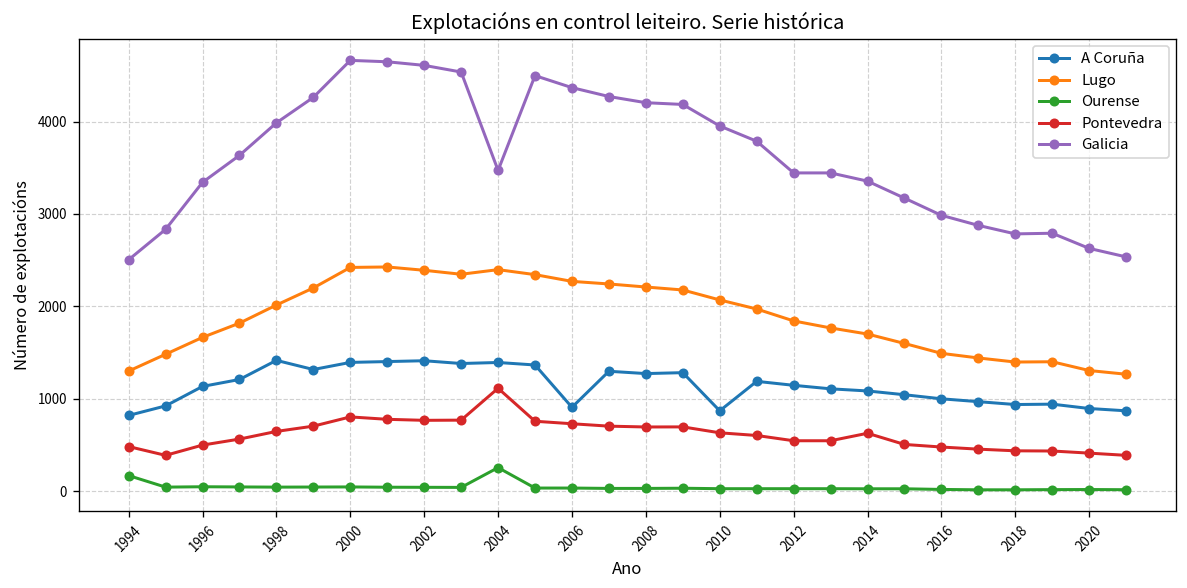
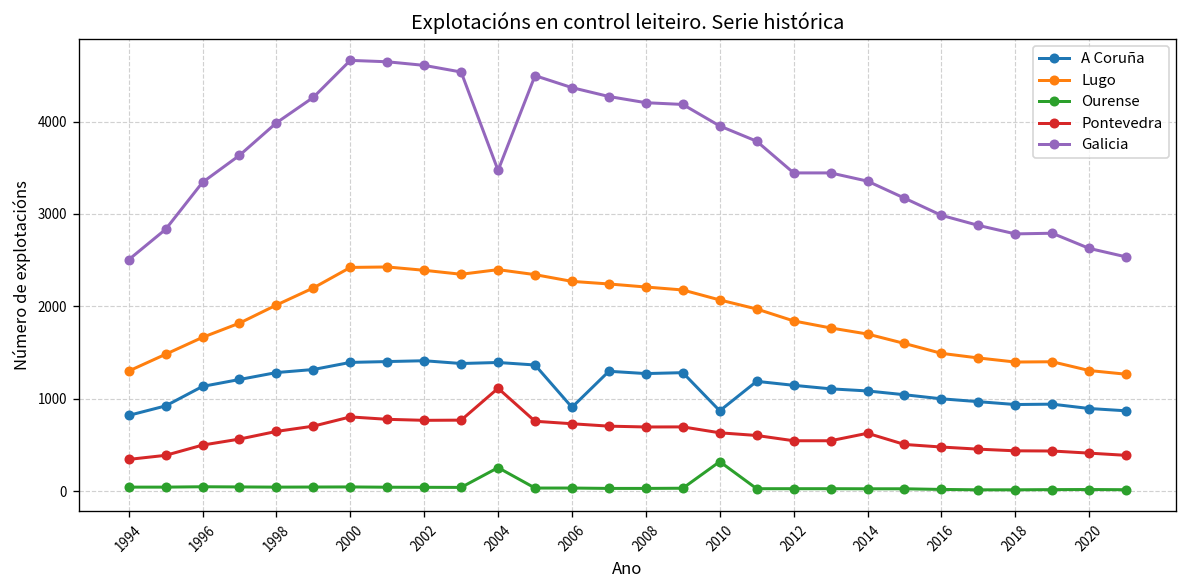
  {
    "A Coruña": {
      "1994": 800,
      "1996": 1100,
-     "1998": 1400,
+     "1998": 1300,
      "2000": 1400,
      "2002": 1400,
      "2004": 1400,
      "2006": 900,
      "2008": 1300,
      "2010": 900,
      "2012": 1100,
      "2014": 1100,
      "2016": 1000,
      "2018": 900,
      "2020": 900
    },
    "Lugo": {
      "1994": 1300,
      "1996": 1700,
      "1998": 2000,
      "2000": 2400,
      "2002": 2400,
      "2004": 2400,
      "2006": 2300,
      "2008": 2200,
      "2010": 2100,
      "2012": 1800,
      "2014": 1700,
      "2016": 1500,
      "2018": 1400,
      "2020": 1300
    },
    "Ourense": {
-     "1994": 200,
+     "1994": 0,
      "1996": 0,
      "1998": 0,
      "2000": 0,
      "2002": 0,
      "2004": 300,
      "2006": 0,
      "2008": 0,
-     "2010": 0,
+     "2010": 300,
      "2012": 0,
      "2014": 0,
      "2016": 0,
      "2018": 0,
      "2020": 0
    },
    "Pontevedra": {
-     "1994": 500,
+     "1994": 300,
      "1996": 500,
      "1998": 600,
      "2000": 800,
      "2002": 800,
      "2004": 1100,
      "2006": 700,
      "2008": 700,
      "2010": 600,
      "2012": 500,
      "2014": 600,
      "2016": 500,
      "2018": 400,
      "2020": 400
    },
    "Galicia": {
      "1994": 2500,
      "1996": 3300,
      "1998": 4000,
      "2000": 4700,
      "2002": 4600,
      "2004": 3500,
      "2006": 4400,
      "2008": 4200,
      "2010": 4000,
      "2012": 3400,
      "2014": 3400,
      "2016": 3000,
      "2018": 2800,
      "2020": 2600
    }
  }
